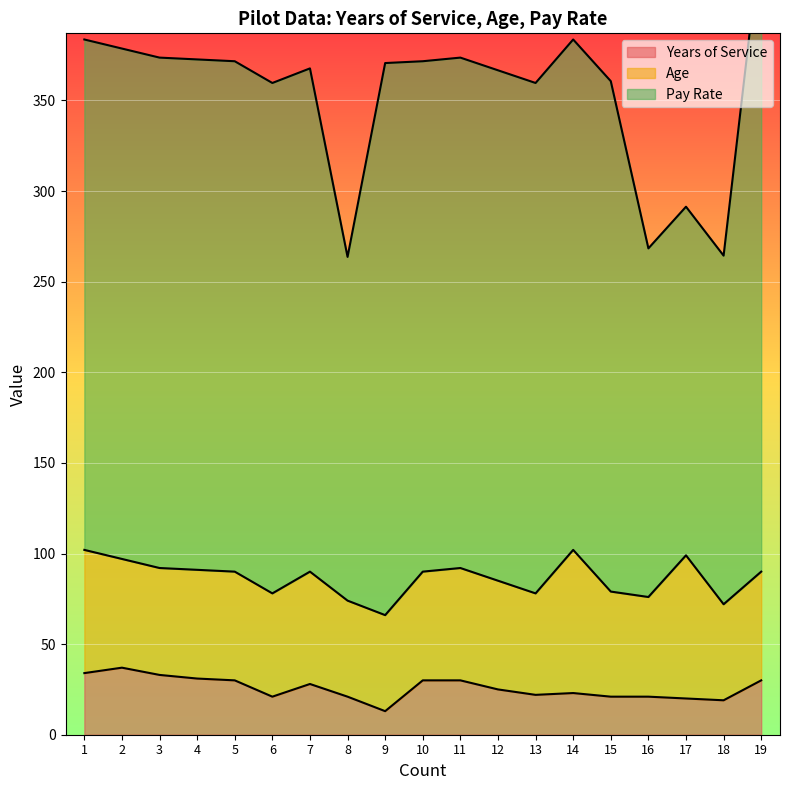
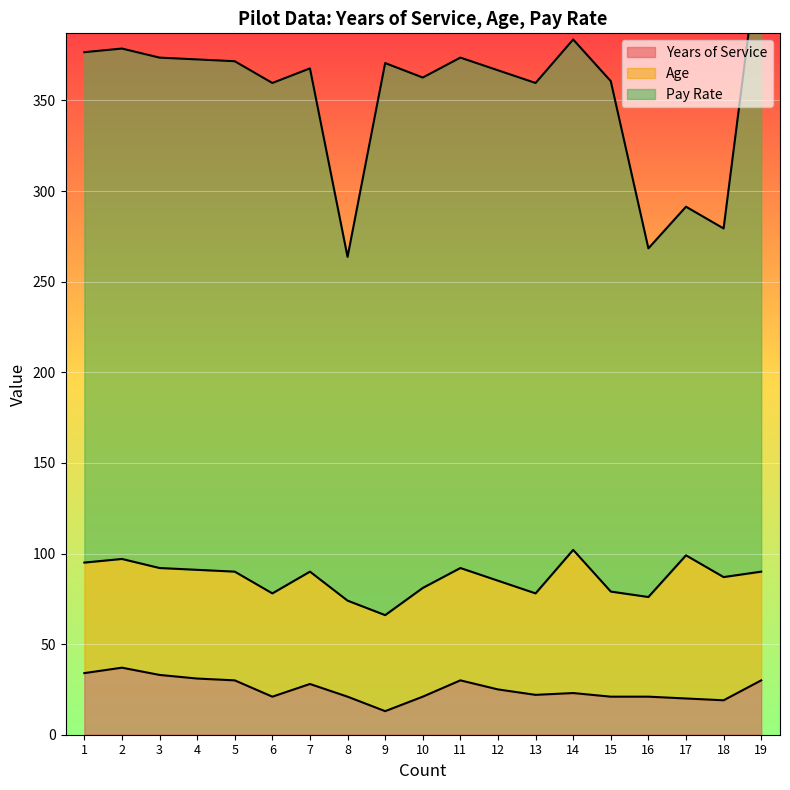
  {
    "Years of Service": {
      "1": 34,
      "2": 37,
      "3": 33,
      "4": 31,
      "5": 30,
      "6": 21,
      "7": 28,
      "8": 21,
      "9": 13,
-     "10": 30,
+     "10": 21,
      "11": 30,
      "12": 25,
      "13": 22,
      "14": 23,
      "15": 21,
      "16": 21,
      "17": 20,
      "18": 19,
      "19": 30
    },
    "Age": {
-     "1": 68,
+     "1": 61,
      "2": 60,
      "3": 59,
      "4": 60,
      "5": 60,
      "6": 57,
      "7": 62,
      "8": 53,
      "9": 53,
      "10": 60,
      "11": 62,
      "12": 60,
      "13": 56,
      "14": 79,
      "15": 58,
      "16": 55,
      "17": 79,
-     "18": 53,
+     "18": 68,
      "19": 60
    },
    "Pay Rate": {
      "1": 282,
      "2": 282,
      "3": 282,
      "4": 282,
      "5": 282,
      "6": 282,
      "7": 278,
      "8": 190,
      "9": 305,
      "10": 282,
      "11": 282,
      "12": 282,
      "13": 282,
      "14": 282,
      "15": 282,
      "16": 192,
      "17": 192,
      "18": 192
    }
  }
